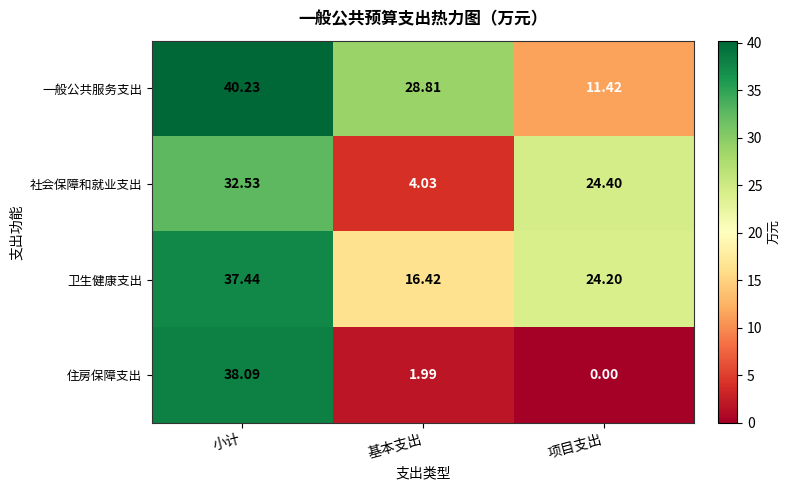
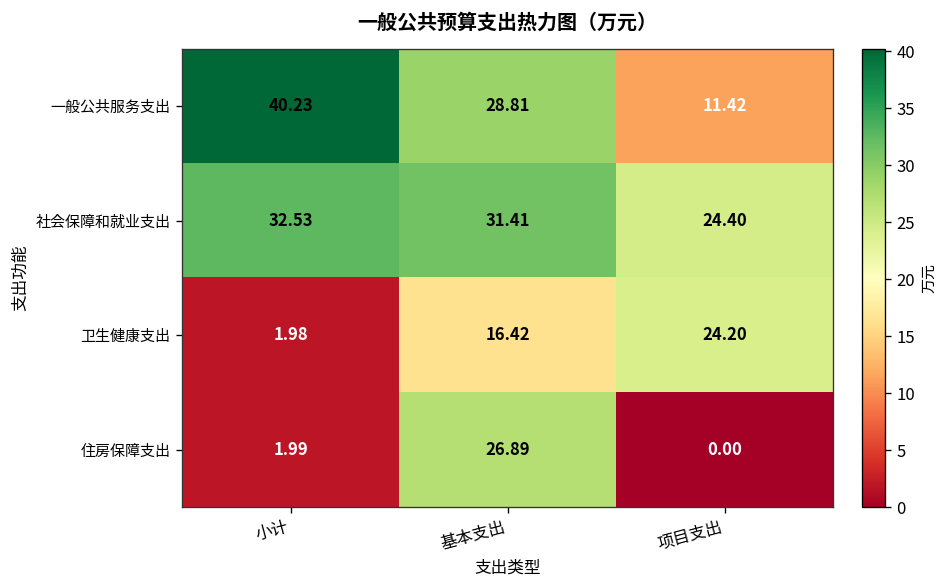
  {
    "一般公共服务支出": {
      "小计": 40.23,
      "基本支出": 28.81,
      "项目支出": 11.42
    },
    "社会保障和就业支出": {
      "小计": 32.53,
-     "基本支出": 4.03,
+     "基本支出": 31.41,
      "项目支出": 24.40
    },
    "卫生健康支出": {
-     "小计": 37.44,
+     "小计": 1.98,
      "基本支出": 16.42,
      "项目支出": 24.20
    },
    "住房保障支出": {
-     "小计": 38.09,
-     "基本支出": 1.99,
+     "小计": 1.99,
+     "基本支出": 26.89,
      "项目支出": 0.00
    }
  }
